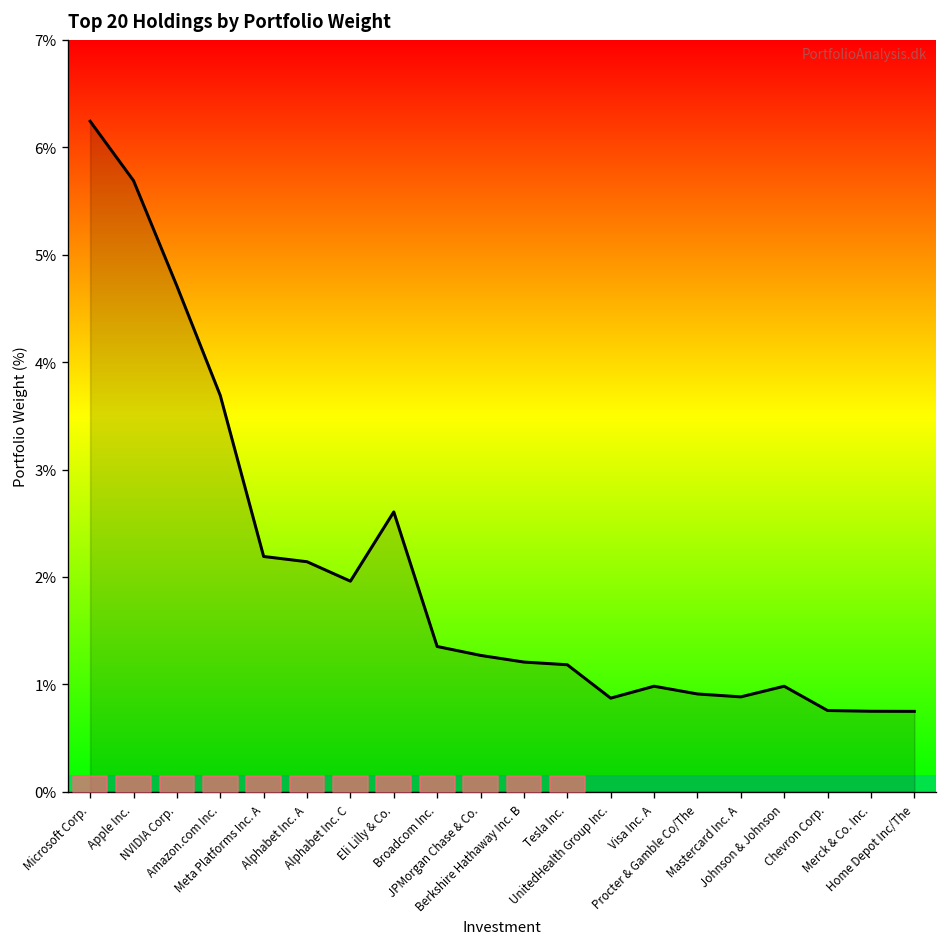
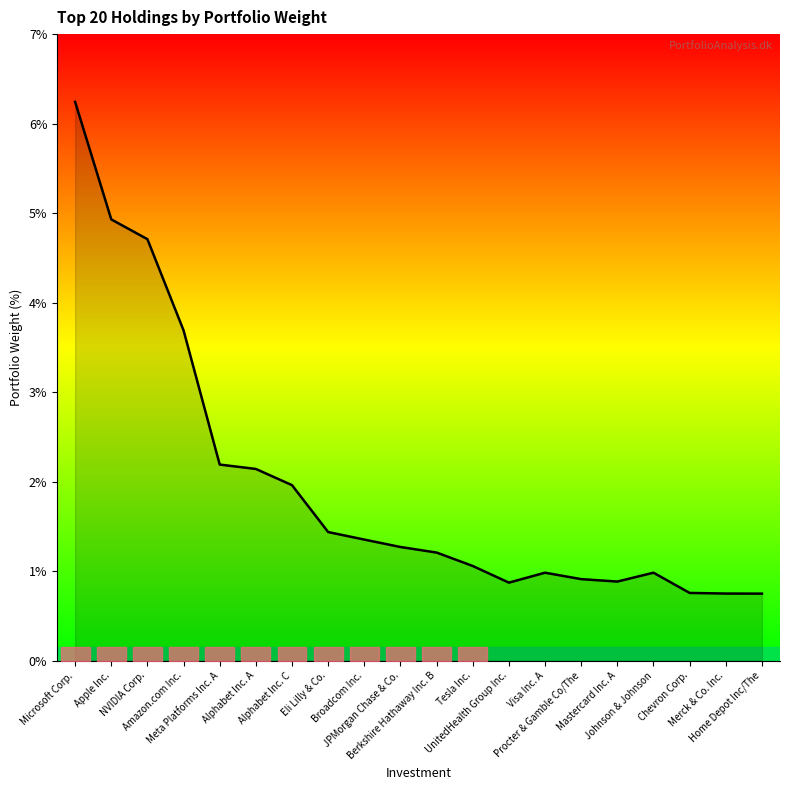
  {
    "Microsoft Corp.": "6.2%",
-   "Apple Inc.": "5.7%",
+   "Apple Inc.": "4.9%",
    "NVIDIA Corp.": "4.7%",
    "Amazon.com Inc.": "3.7%",
    "Meta Platforms Inc. A": "2.2%",
    "Alphabet Inc. A": "2.1%",
    "Alphabet Inc. C": "2.0%",
-   "Eli Lilly & Co.": "2.6%",
+   "Eli Lilly & Co.": "1.4%",
    "Broadcom Inc.": "1.4%",
    "JPMorgan Chase & Co.": "1.3%",
    "Berkshire Hathaway Inc. B": "1.2%",
-   "Tesla Inc.": "1.2%",
+   "Tesla Inc.": "1.1%",
    "UnitedHealth Group Inc.": "0.9%",
    "Visa Inc. A": "1.0%",
    "Procter & Gamble Co/The": "0.9%",
    "Mastercard Inc. A": "0.9%",
    "Johnson & Johnson": "1.0%",
    "Chevron Corp.": "0.8%",
    "Merck & Co. Inc.": "0.8%",
    "Home Depot Inc/The": "0.7%"
  }
